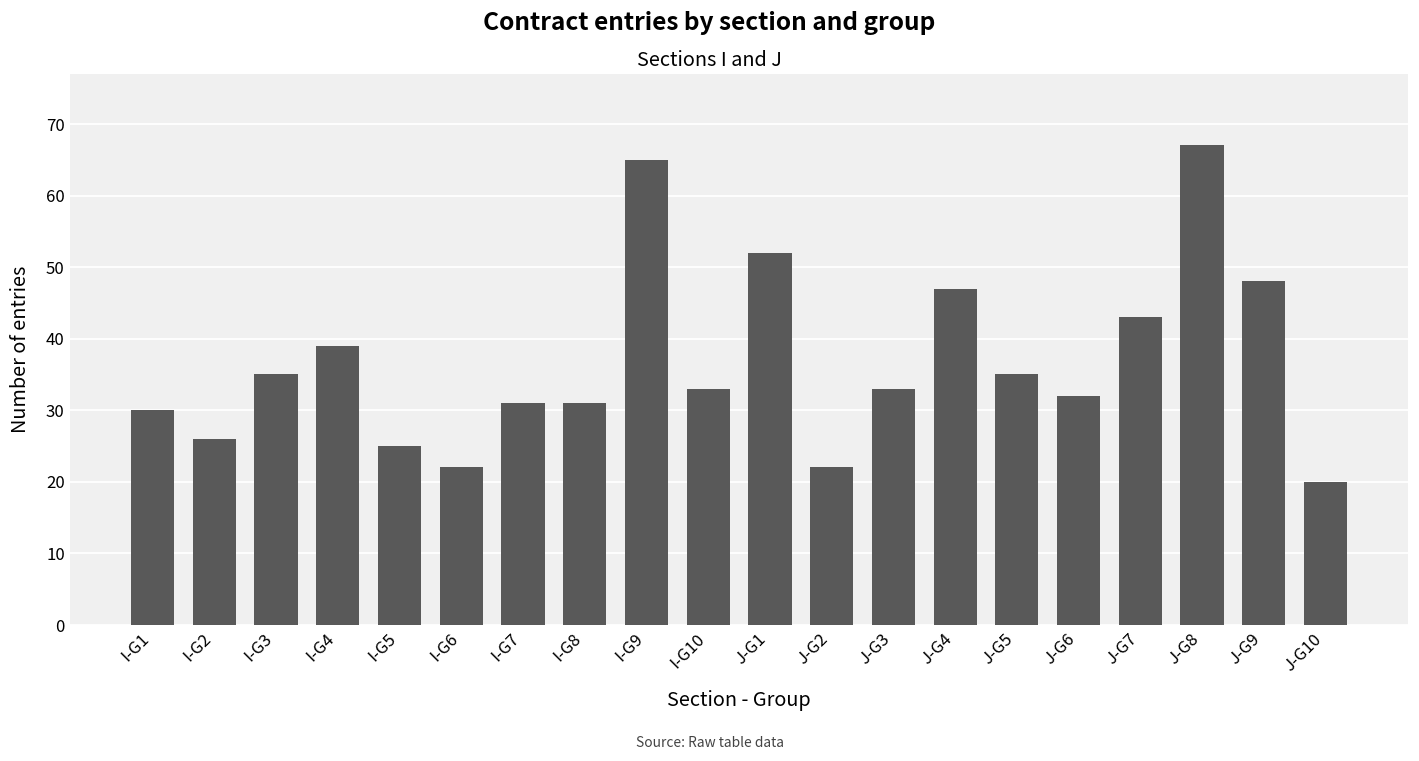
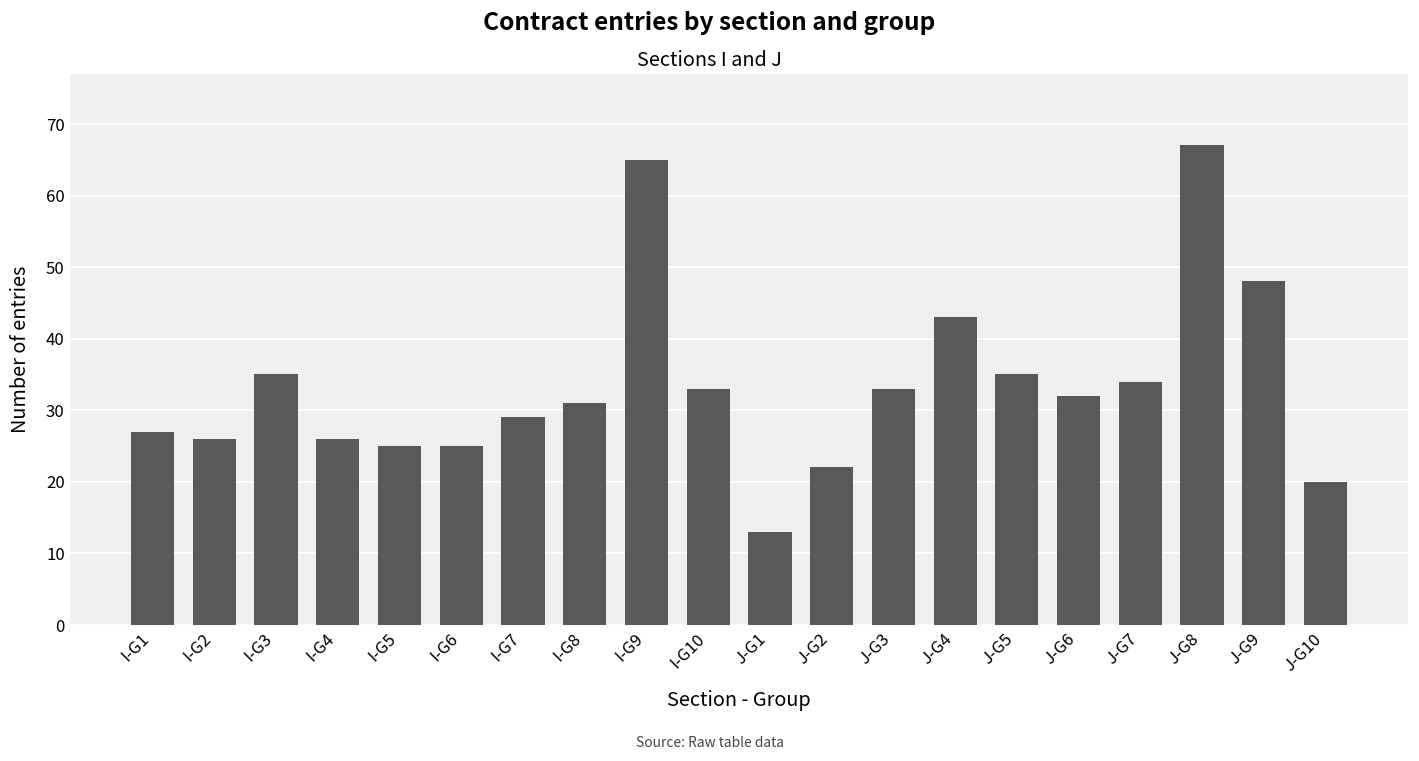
  {
-   "I-G1": 30,
+   "I-G1": 27,
    "I-G2": 26,
    "I-G3": 35,
-   "I-G4": 39,
+   "I-G4": 26,
    "I-G5": 25,
-   "I-G6": 22,
-   "I-G7": 31,
+   "I-G6": 25,
+   "I-G7": 29,
    "I-G8": 31,
    "I-G9": 65,
    "I-G10": 33,
-   "J-G1": 52,
+   "J-G1": 13,
    "J-G2": 22,
    "J-G3": 33,
-   "J-G4": 47,
+   "J-G4": 43,
    "J-G5": 35,
    "J-G6": 32,
-   "J-G7": 43,
+   "J-G7": 34,
    "J-G8": 67,
    "J-G9": 48,
    "J-G10": 20
  }
